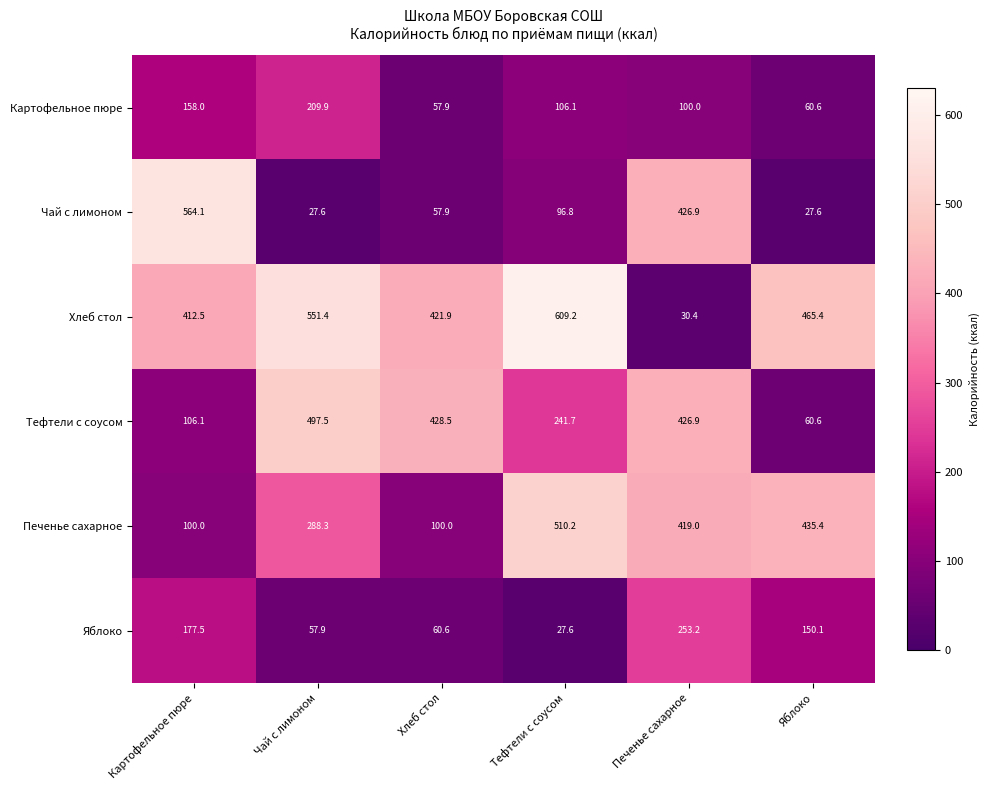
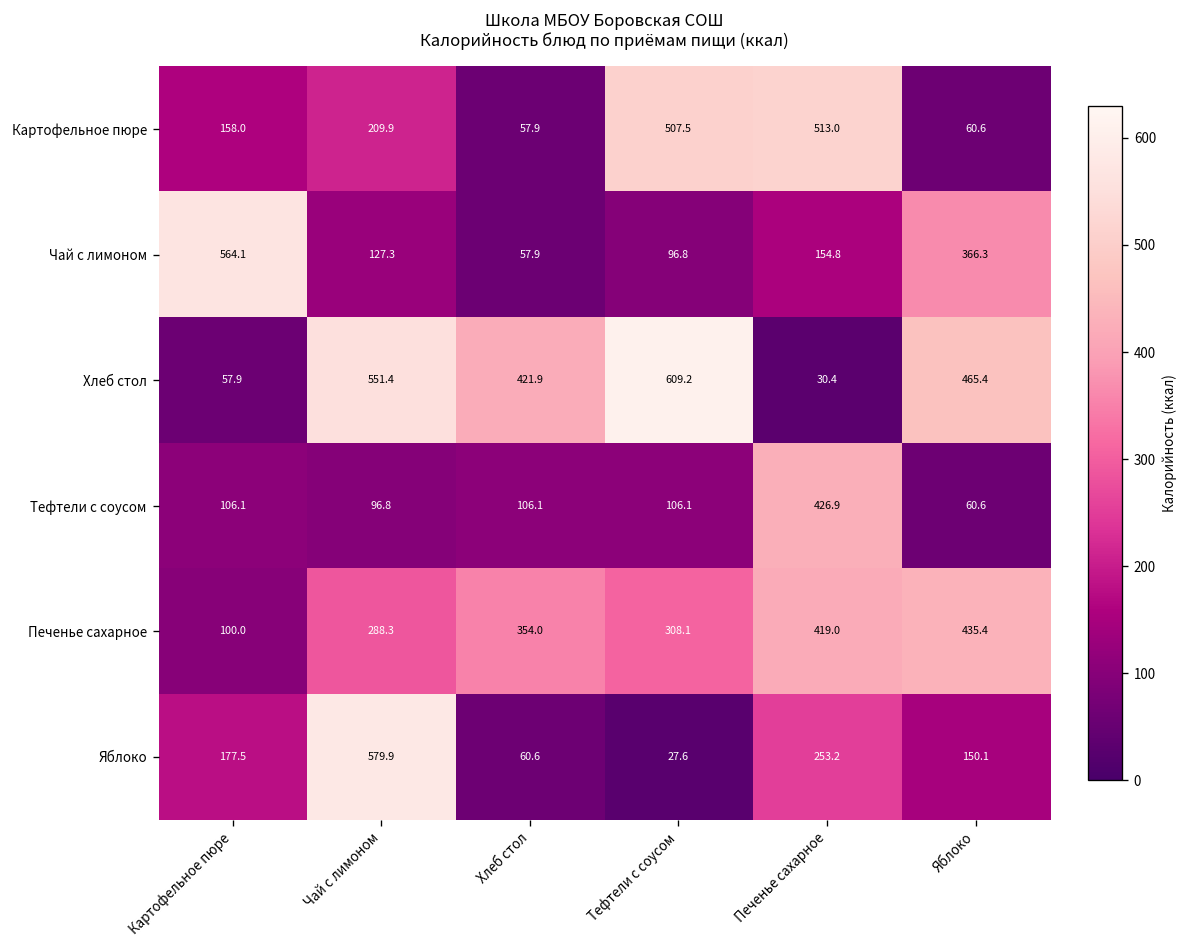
  {
    "Картофельное пюре": {
      "Картофельное пюре": 158.0,
      "Чай с лимоном": 209.9,
      "Хлеб стол": 57.9,
-     "Тефтели с соусом": 106.1,
-     "Печенье сахарное": 100.0,
+     "Тефтели с соусом": 507.5,
+     "Печенье сахарное": 513.0,
      "Яблоко": 60.6
    },
    "Чай с лимоном": {
      "Картофельное пюре": 564.1,
-     "Чай с лимоном": 27.6,
+     "Чай с лимоном": 127.3,
      "Хлеб стол": 57.9,
      "Тефтели с соусом": 96.8,
-     "Печенье сахарное": 426.9,
-     "Яблоко": 27.6
+     "Печенье сахарное": 154.8,
+     "Яблоко": 366.3
    },
    "Хлеб стол": {
-     "Картофельное пюре": 412.5,
+     "Картофельное пюре": 57.9,
      "Чай с лимоном": 551.4,
      "Хлеб стол": 421.9,
      "Тефтели с соусом": 609.2,
      "Печенье сахарное": 30.4,
      "Яблоко": 465.4
    },
    "Тефтели с соусом": {
      "Картофельное пюре": 106.1,
-     "Чай с лимоном": 497.5,
-     "Хлеб стол": 428.5,
-     "Тефтели с соусом": 241.7,
+     "Чай с лимоном": 96.8,
+     "Хлеб стол": 106.1,
+     "Тефтели с соусом": 106.1,
      "Печенье сахарное": 426.9,
      "Яблоко": 60.6
    },
    "Печенье сахарное": {
      "Картофельное пюре": 100.0,
      "Чай с лимоном": 288.3,
-     "Хлеб стол": 100.0,
-     "Тефтели с соусом": 510.2,
+     "Хлеб стол": 354.0,
+     "Тефтели с соусом": 308.1,
      "Печенье сахарное": 419.0,
      "Яблоко": 435.4
    },
    "Яблоко": {
      "Картофельное пюре": 177.5,
-     "Чай с лимоном": 57.9,
+     "Чай с лимоном": 579.9,
      "Хлеб стол": 60.6,
      "Тефтели с соусом": 27.6,
      "Печенье сахарное": 253.2,
      "Яблоко": 150.1
    }
  }
